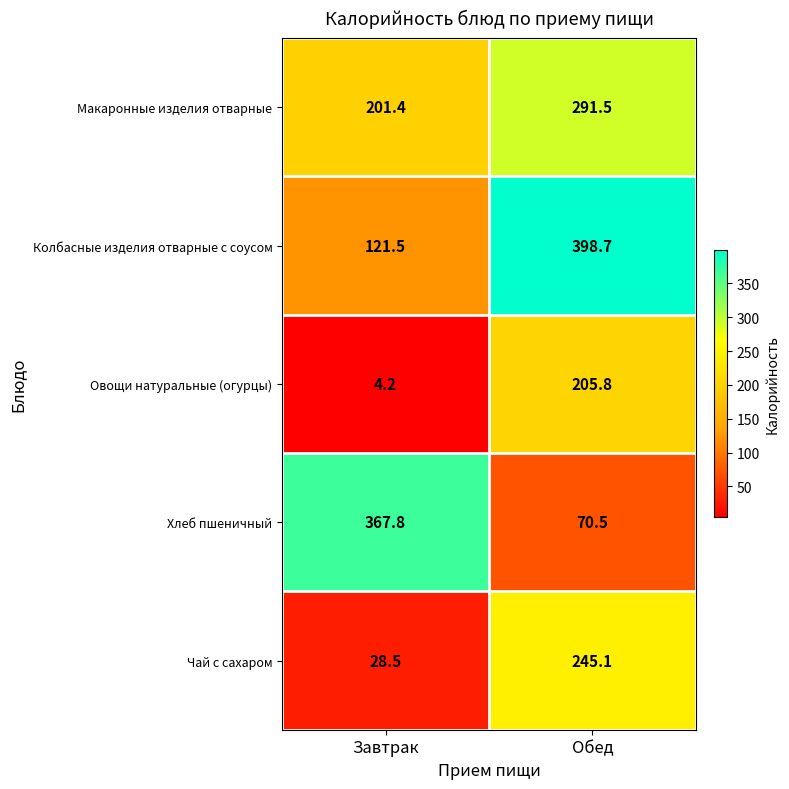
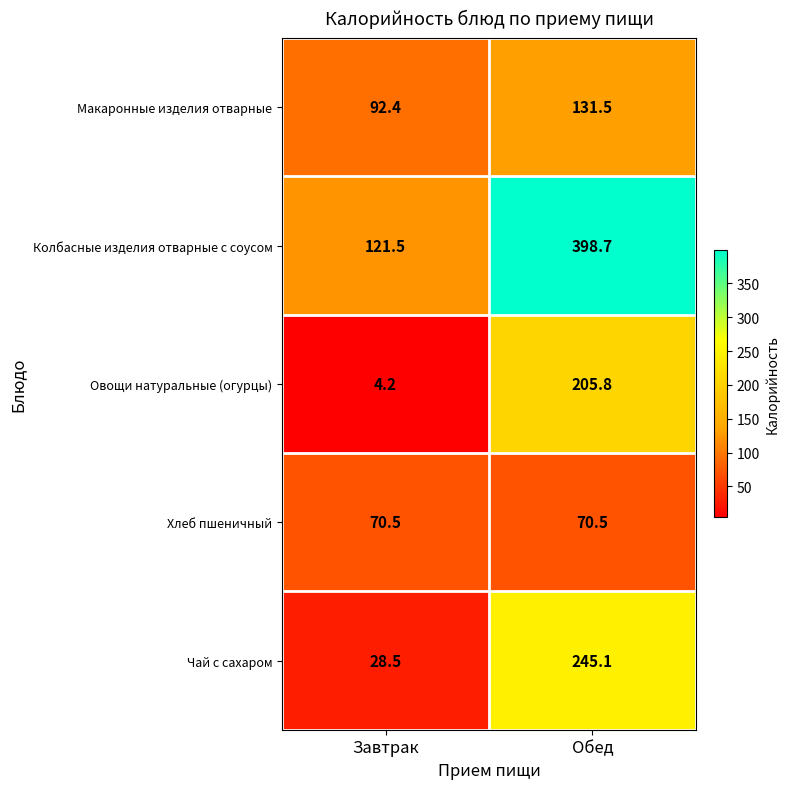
  {
    "Макаронные изделия отварные": {
-     "Завтрак": 201.4,
-     "Обед": 291.5
+     "Завтрак": 92.4,
+     "Обед": 131.5
    },
    "Колбасные изделия отварные с соусом": {
      "Завтрак": 121.5,
      "Обед": 398.7
    },
    "Овощи натуральные (огурцы)": {
      "Завтрак": 4.2,
      "Обед": 205.8
    },
    "Хлеб пшеничный": {
-     "Завтрак": 367.8,
+     "Завтрак": 70.5,
      "Обед": 70.5
    },
    "Чай с сахаром": {
      "Завтрак": 28.5,
      "Обед": 245.1
    }
  }
